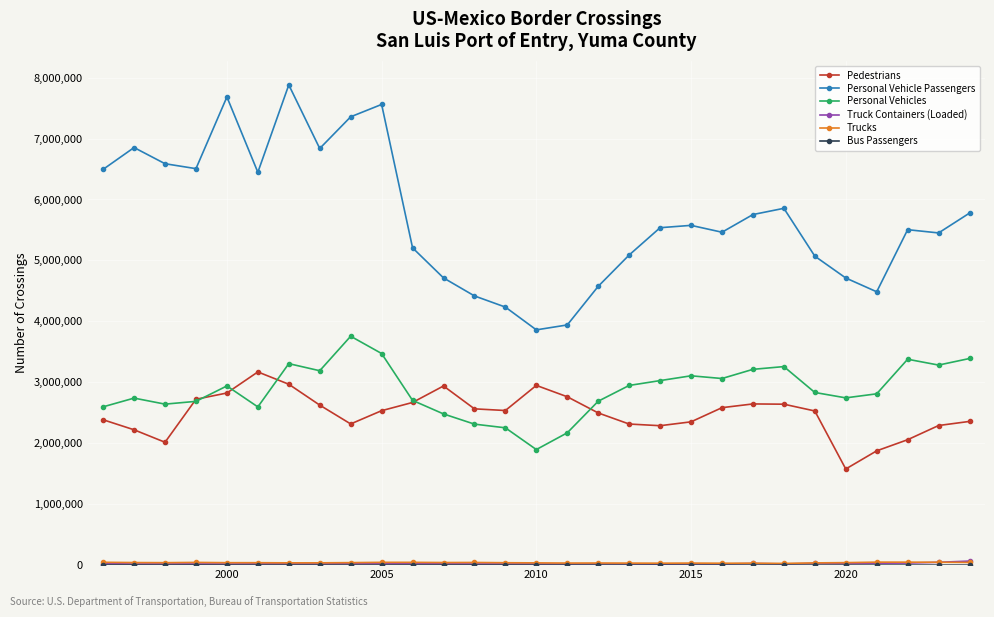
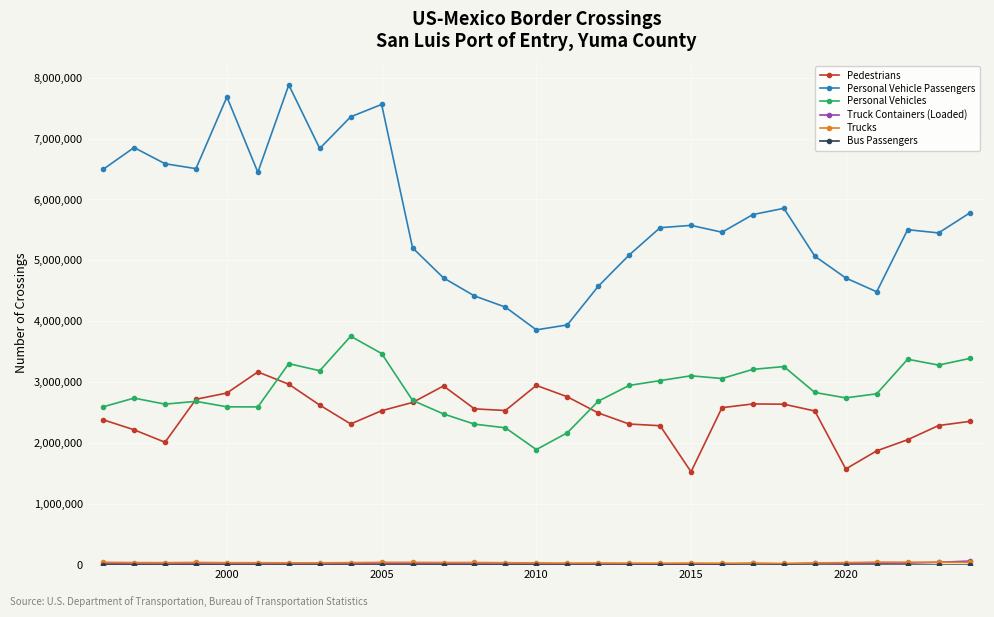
  {
    "Pedestrians": {
      "2000": "2,800,000",
      "2005": "2,500,000",
      "2010": "2,900,000",
-     "2015": "2,400,000",
+     "2015": "1,500,000",
      "2020": "1,600,000"
    },
    "Personal Vehicle Passengers": {
      "2000": "7,700,000",
      "2005": "7,600,000",
      "2010": "3,900,000",
      "2015": "5,600,000",
      "2020": "4,700,000"
    },
    "Personal Vehicles": {
-     "2000": "2,900,000",
+     "2000": "2,600,000",
      "2005": "3,500,000",
      "2010": "1,900,000",
      "2015": "3,100,000",
      "2020": "2,700,000"
    }
  }
